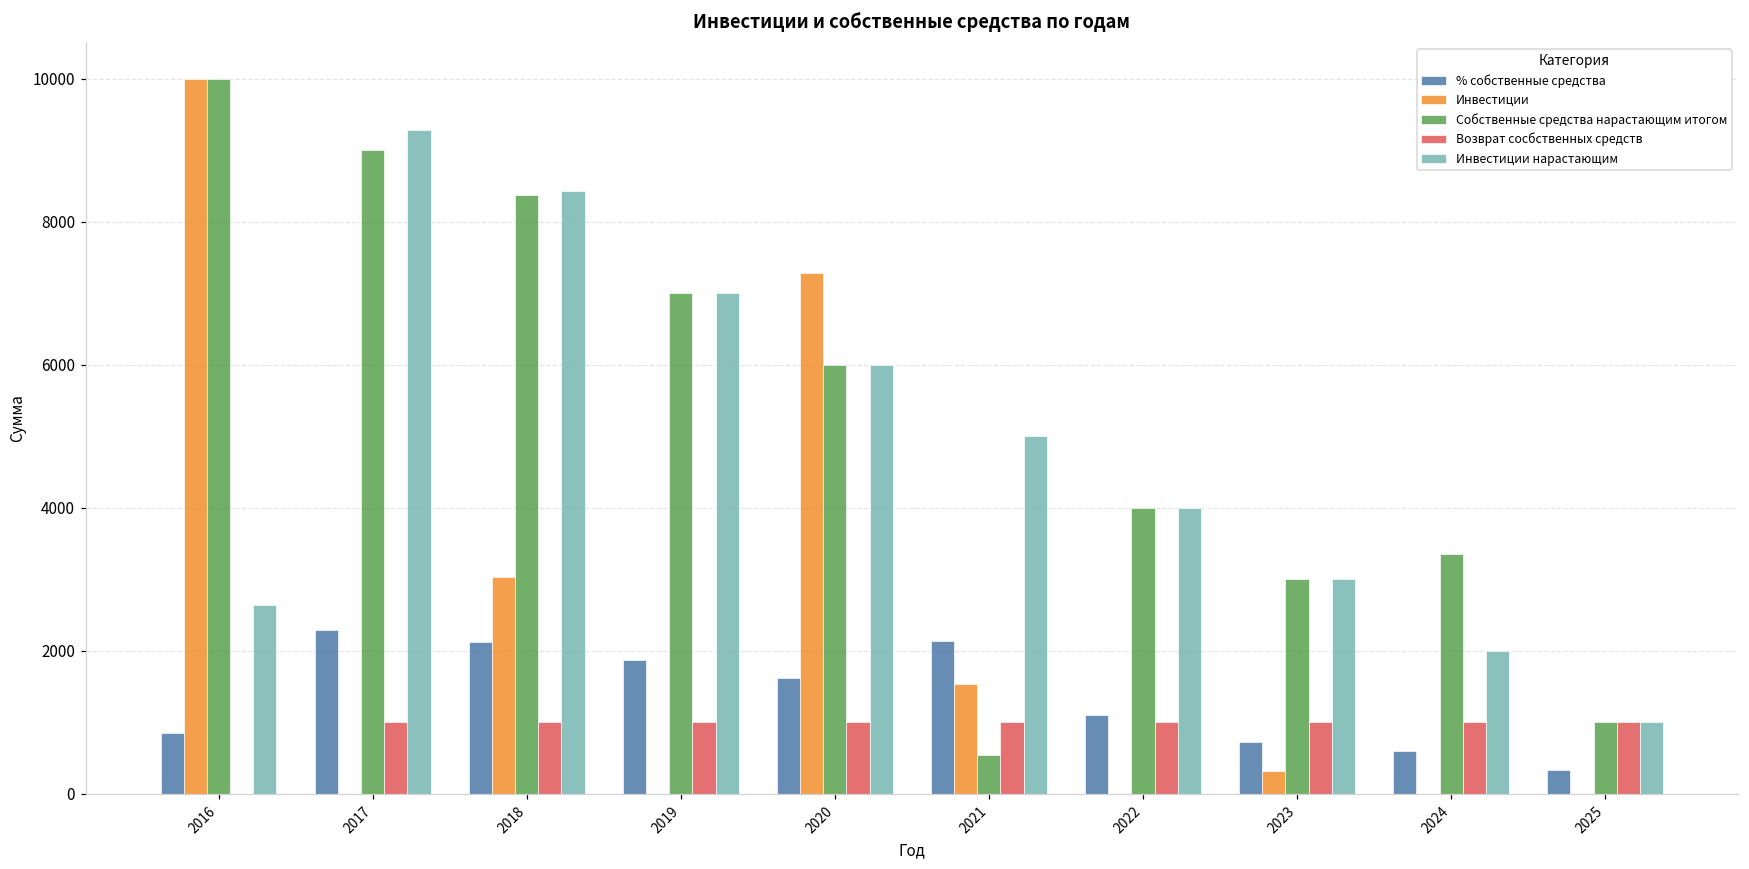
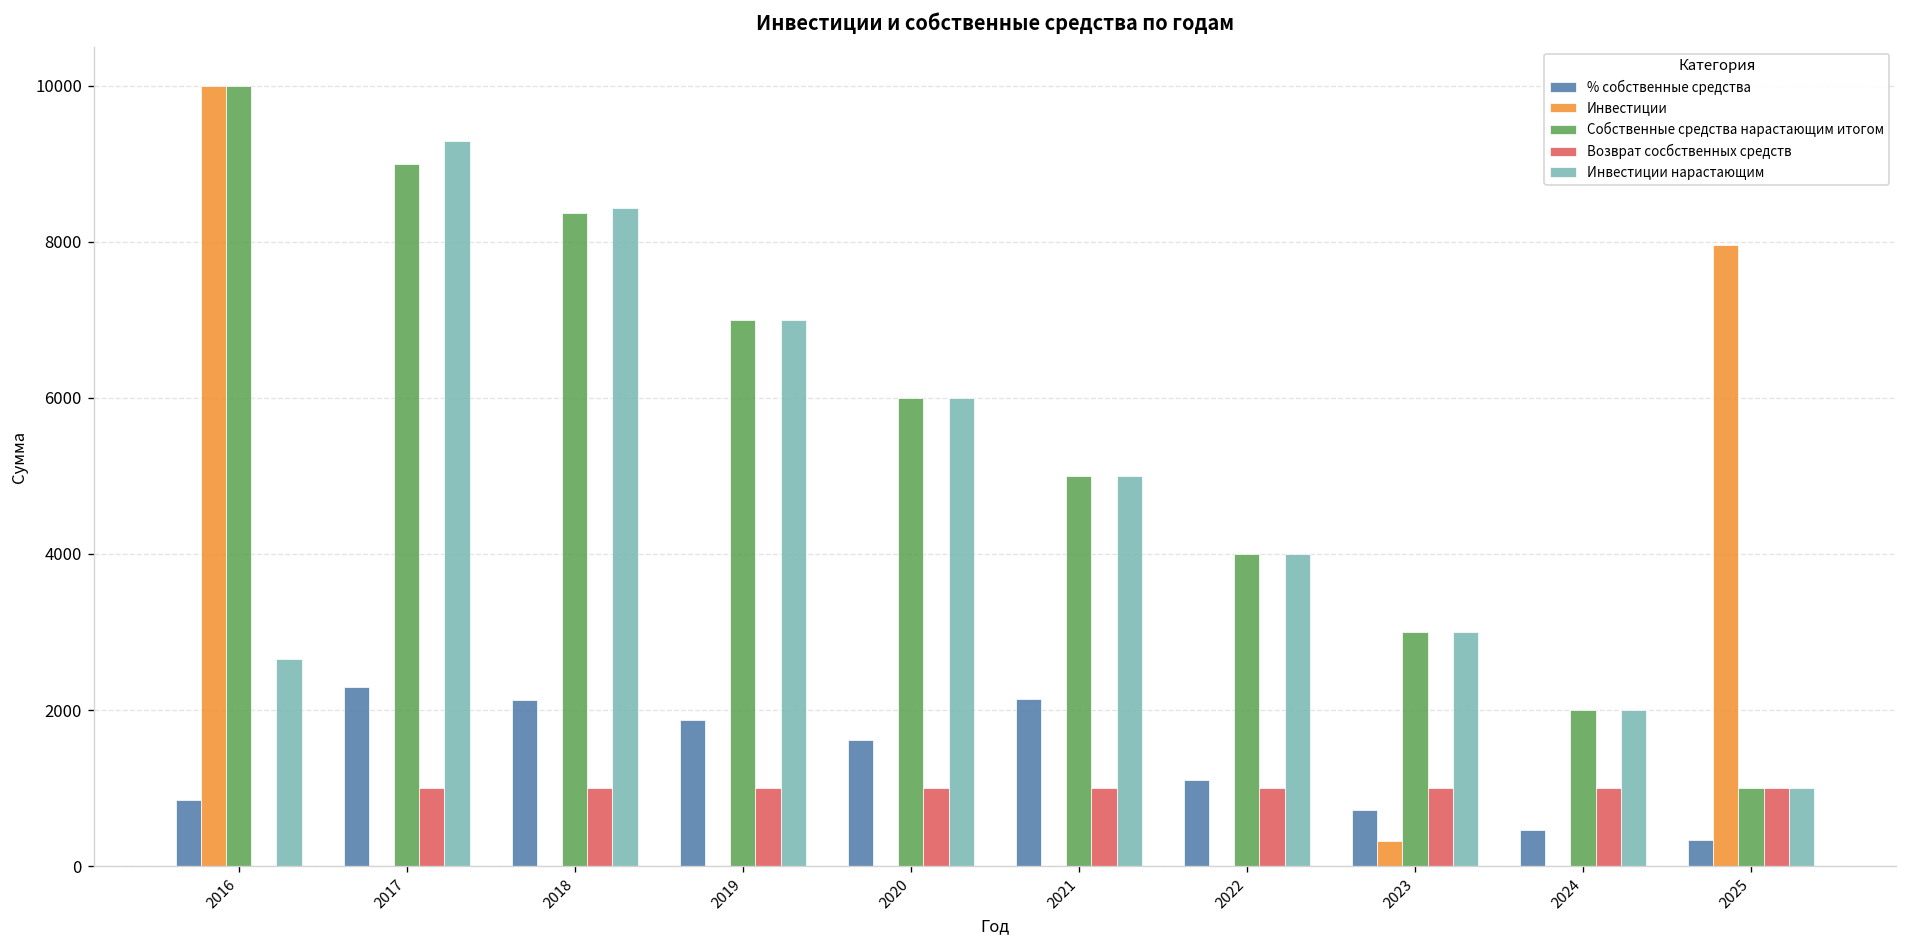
  {
    "% собственные средства": {
      "2016": 800,
      "2017": 2300,
      "2018": 2100,
      "2019": 1900,
      "2020": 1600,
      "2021": 2100,
      "2022": 1100,
      "2023": 700,
-     "2024": 600,
+     "2024": 500,
      "2025": 300
    },
    "Инвестиции": {
      "2016": 10000,
      "2017": 0,
-     "2018": 3000,
+     "2018": 0,
      "2019": 0,
-     "2020": 7300,
-     "2021": 1500,
+     "2020": 0,
+     "2021": 0,
      "2022": 0,
      "2023": 300,
      "2024": 0,
-     "2025": 0
+     "2025": 8000
    },
    "Собственные средства нарастающим итогом": {
      "2016": 10000,
      "2017": 9000,
      "2018": 8400,
      "2019": 7000,
      "2020": 6000,
-     "2021": 500,
+     "2021": 5000,
      "2022": 4000,
      "2023": 3000,
-     "2024": 3400,
+     "2024": 2000,
      "2025": 1000
    },
    "Возврат сосбственных средств": {
      "2016": 0,
      "2017": 1000,
      "2018": 1000,
      "2019": 1000,
      "2020": 1000,
      "2021": 1000,
      "2022": 1000,
      "2023": 1000,
      "2024": 1000,
      "2025": 1000
    },
    "Инвестиции нарастающим": {
      "2016": 2600,
      "2017": 9300,
      "2018": 8400,
      "2019": 7000,
      "2020": 6000,
      "2021": 5000,
      "2022": 4000,
      "2023": 3000,
      "2024": 2000,
      "2025": 1000
    }
  }
